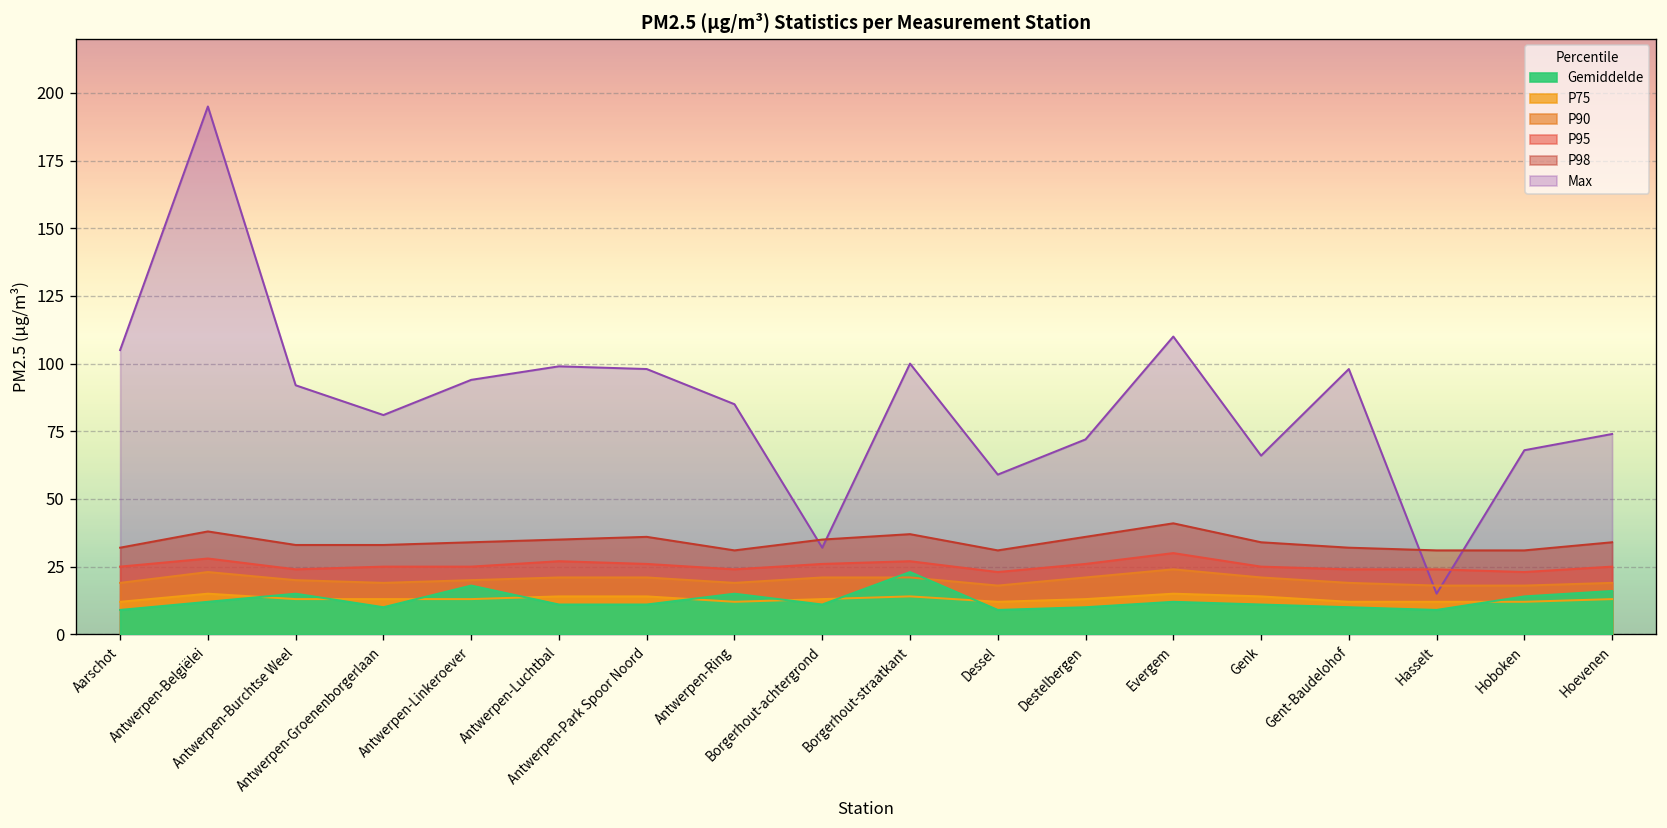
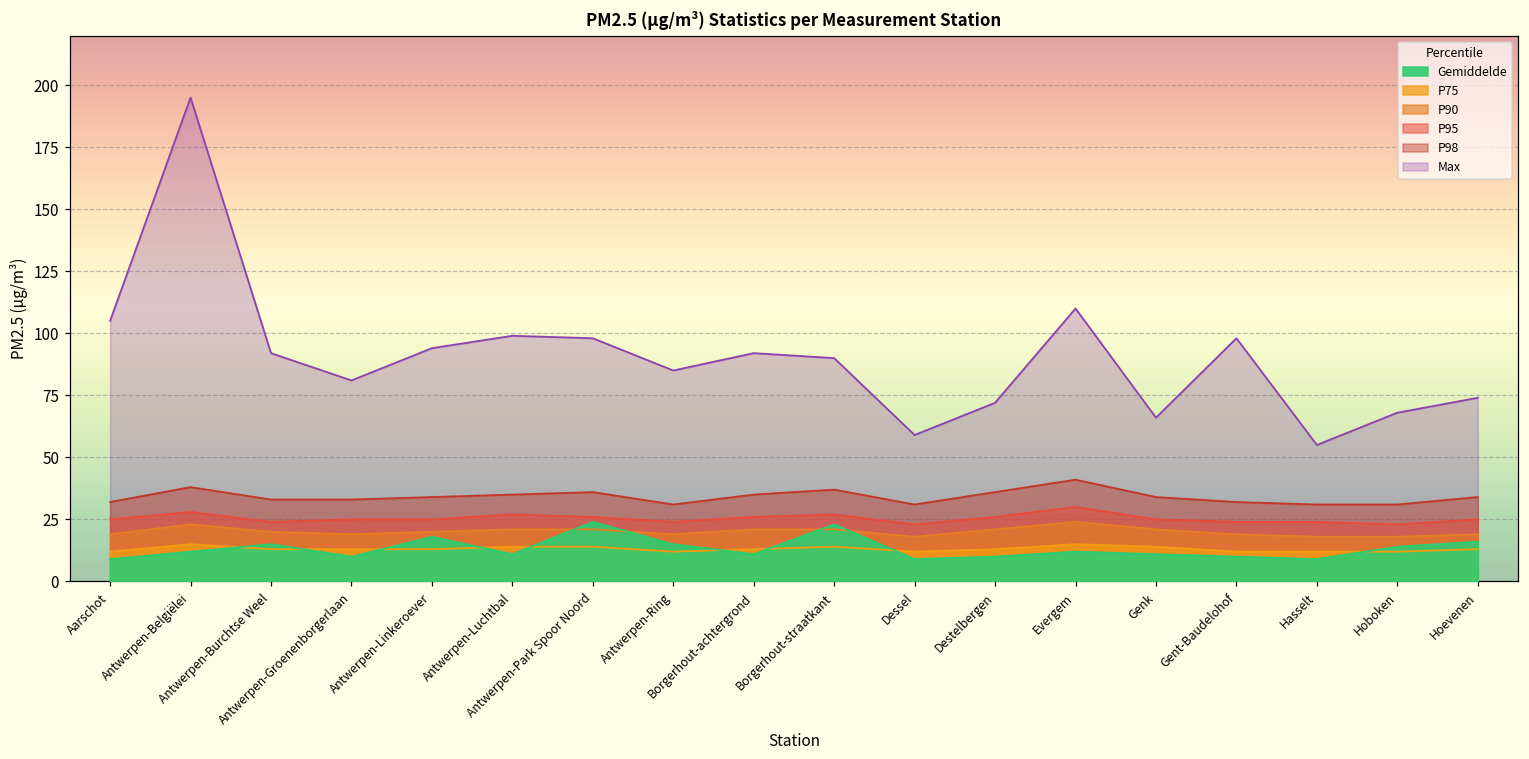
  {
    "Max": {
      "Aarschot": 105,
      "Antwerpen-Belgiëlei": 195,
      "Antwerpen-Burchtse Weel": 92,
      "Antwerpen-Groenenborgerlaan": 81,
      "Antwerpen-Linkeroever": 94,
      "Antwerpen-Luchtbal": 99,
      "Antwerpen-Park Spoor Noord": 98,
      "Antwerpen-Ring": 85,
-     "Borgerhout-achtergrond": 32,
-     "Borgerhout-straatkant": 100,
+     "Borgerhout-achtergrond": 92,
+     "Borgerhout-straatkant": 90,
      "Dessel": 59,
      "Destelbergen": 72,
      "Evergem": 110,
      "Genk": 66,
      "Gent-Baudelohof": 98,
-     "Hasselt": 15,
+     "Hasselt": 55,
      "Hoboken": 68,
      "Hoevenen": 74
    },
    "Gemiddelde": {
      "Aarschot": 9,
      "Antwerpen-Belgiëlei": 12,
      "Antwerpen-Burchtse Weel": 15,
      "Antwerpen-Groenenborgerlaan": 10,
      "Antwerpen-Linkeroever": 18,
      "Antwerpen-Luchtbal": 11,
-     "Antwerpen-Park Spoor Noord": 11,
+     "Antwerpen-Park Spoor Noord": 24,
      "Antwerpen-Ring": 15,
      "Borgerhout-achtergrond": 11,
      "Borgerhout-straatkant": 23,
      "Dessel": 9,
      "Destelbergen": 10,
      "Evergem": 12,
      "Genk": 11,
      "Gent-Baudelohof": 10,
      "Hasselt": 9,
      "Hoboken": 14,
      "Hoevenen": 16
    }
  }
